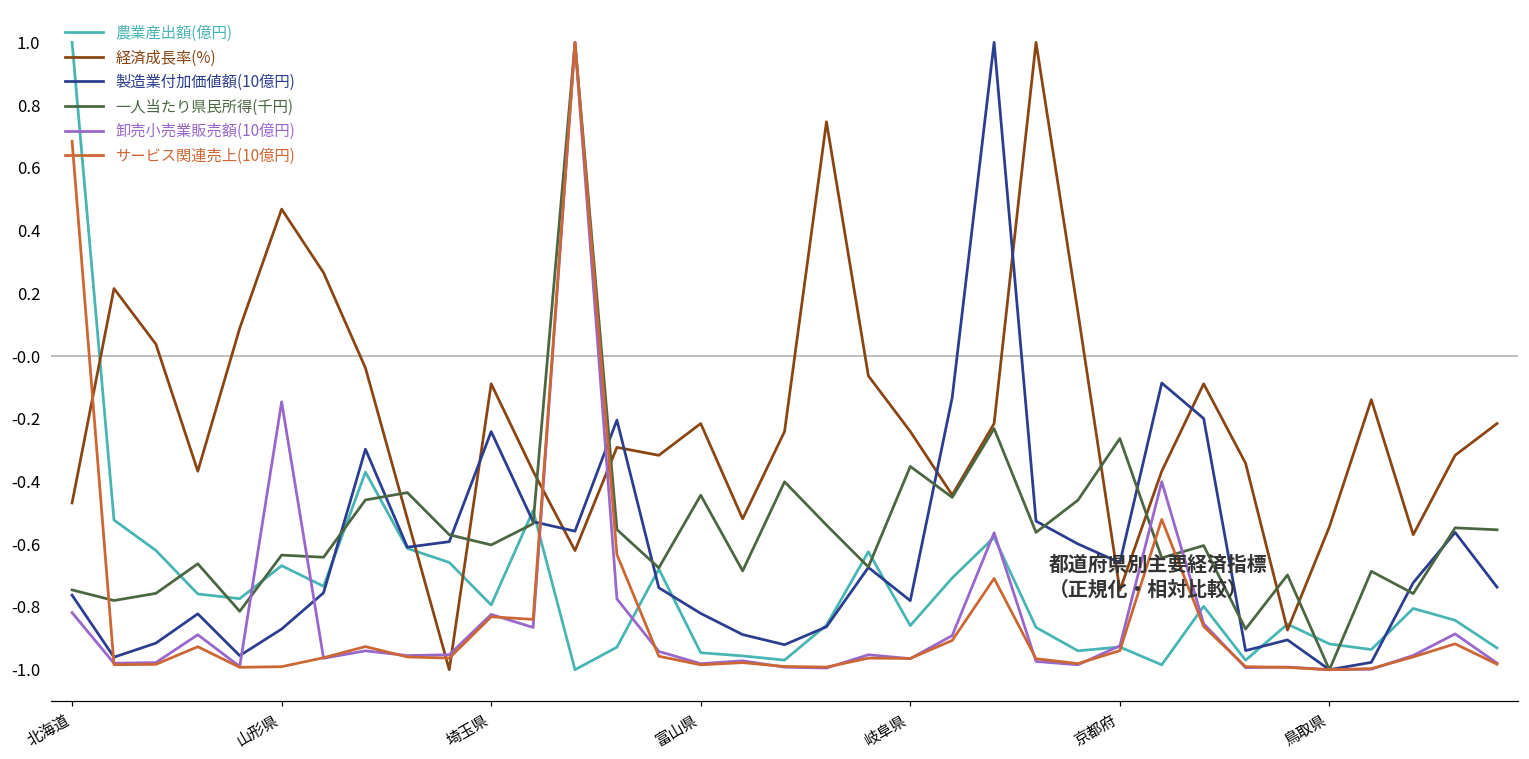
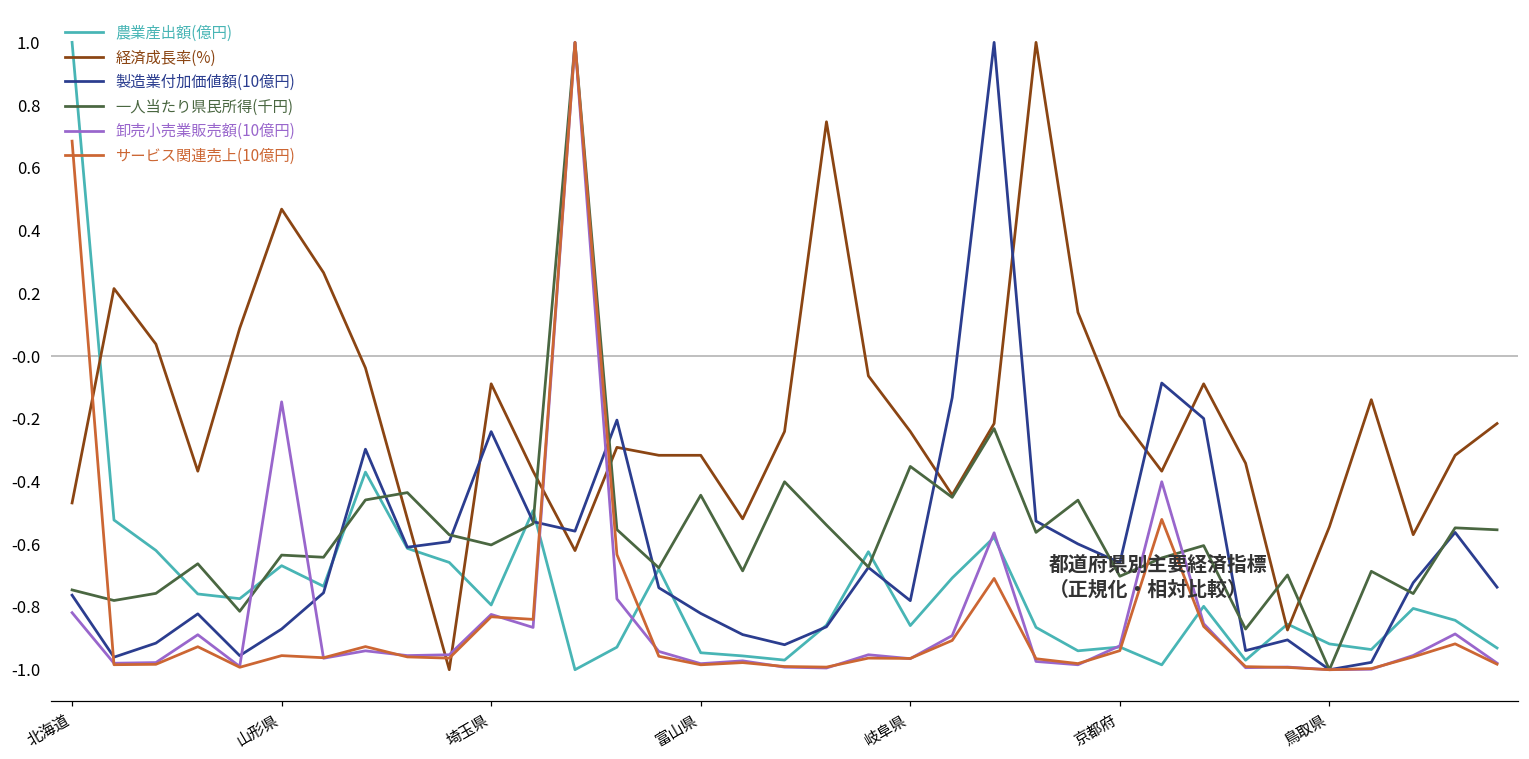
  {
    "農業産出額(億円)": {
      "北海道": 1.00,
      "山形県": -0.67,
      "埼玉県": -0.79,
      "富山県": -0.95,
      "岐阜県": -0.86,
      "鳥取県": -0.92
    },
    "経済成長率(%)": {
      "北海道": -0.47,
      "山形県": 0.47,
      "埼玉県": -0.09,
-     "富山県": -0.22,
+     "富山県": -0.32,
      "岐阜県": -0.24,
-     "京都府": -0.75,
+     "京都府": -0.19,
      "鳥取県": -0.54
    },
    "製造業付加価値額(10億円)": {
      "北海道": -0.76,
      "山形県": -0.87,
      "埼玉県": -0.24,
      "富山県": -0.82,
      "岐阜県": -0.78,
      "京都府": -0.66
    },
    "一人当たり県民所得(千円)": {
      "北海道": -0.75,
      "山形県": -0.63,
      "埼玉県": -0.60,
      "富山県": -0.44,
      "岐阜県": -0.35,
-     "京都府": -0.26
+     "京都府": -0.70
    },
    "卸売小売業販売額(10億円)": {
      "北海道": -0.82,
      "山形県": -0.15
    },
    "サービス関連売上(10億円)": {
      "北海道": 0.69,
-     "山形県": -0.99,
+     "山形県": -0.96,
      "京都府": -0.94
    }
  }
